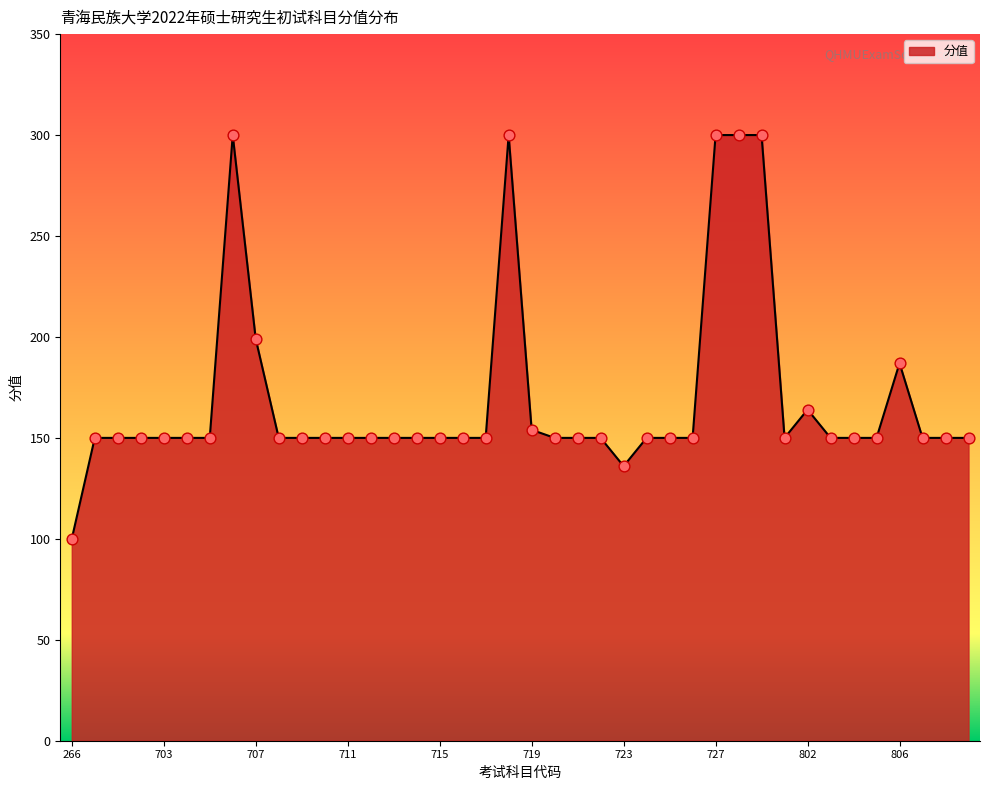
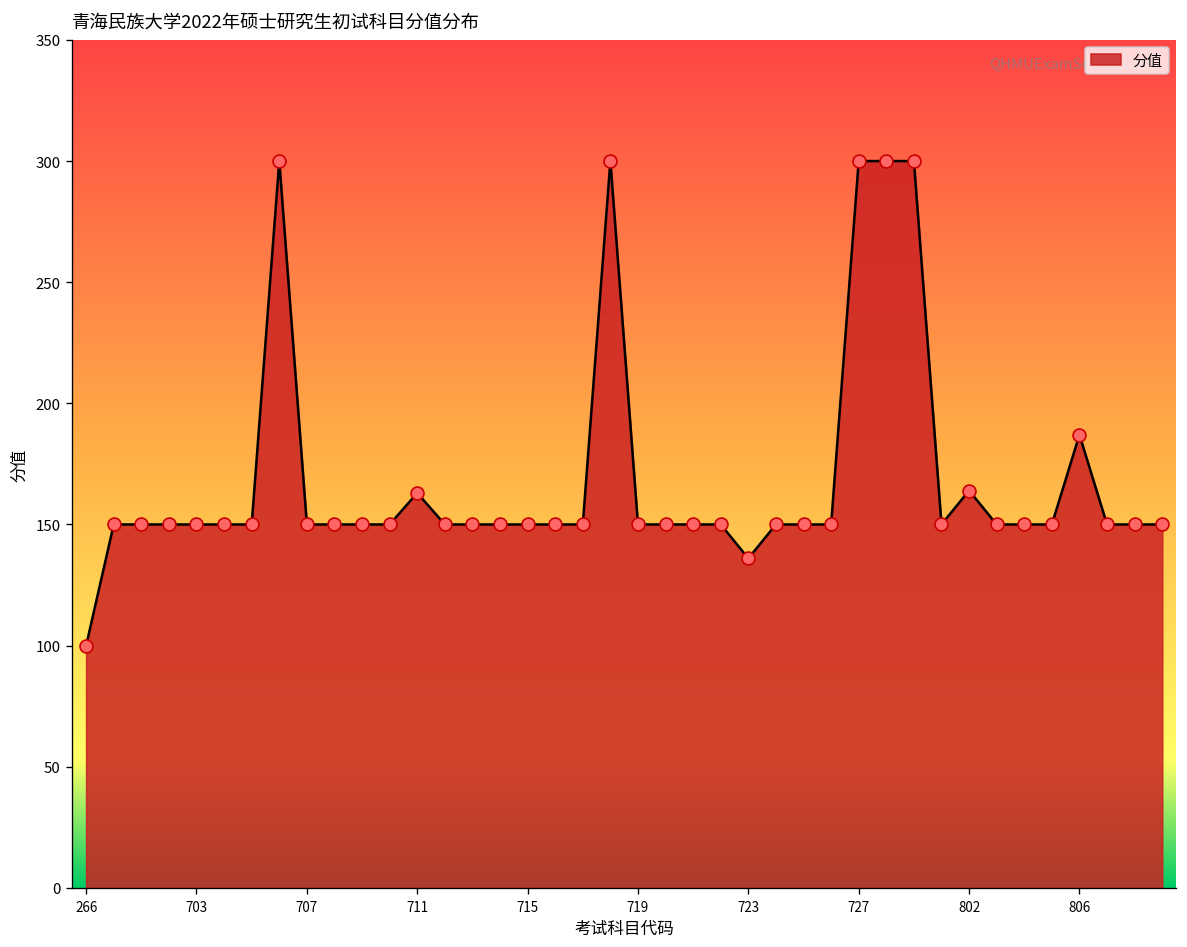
  {
    "266": 100,
    "703": 150,
-   "707": 199,
-   "711": 150,
+   "707": 150,
+   "711": 163,
    "715": 150,
-   "719": 154,
+   "719": 150,
    "723": 136,
    "727": 300,
    "802": 164,
    "806": 187
  }
